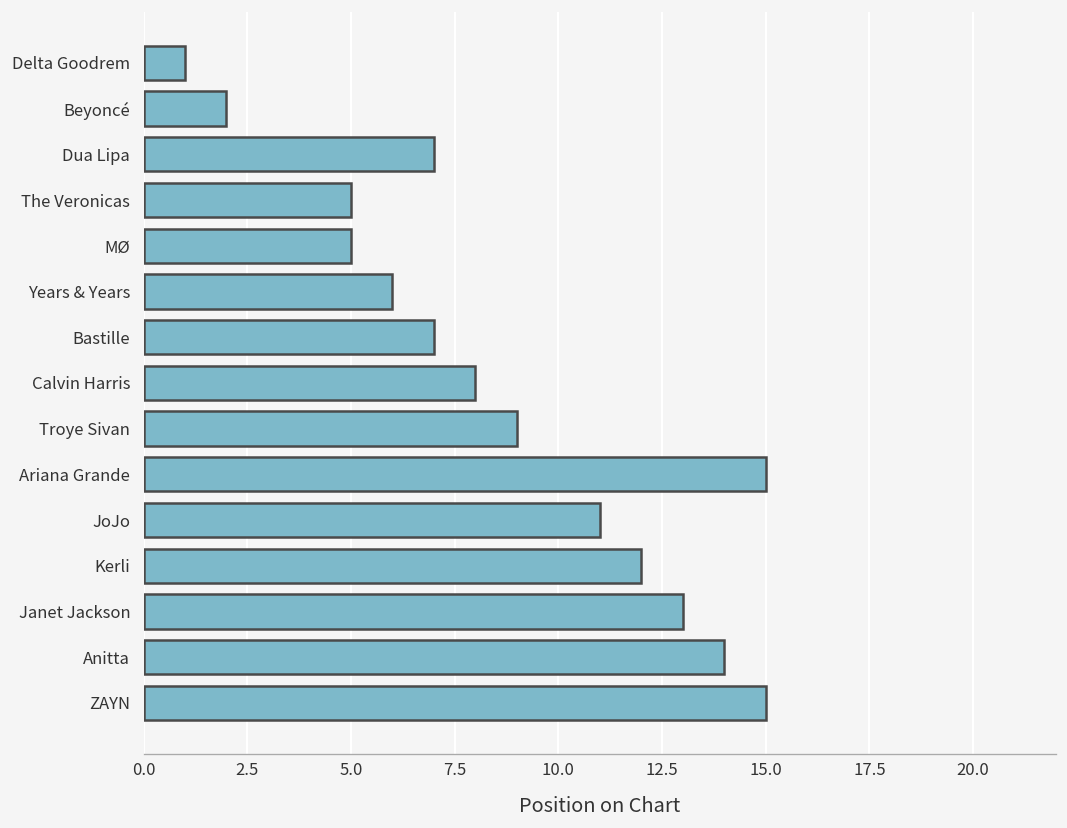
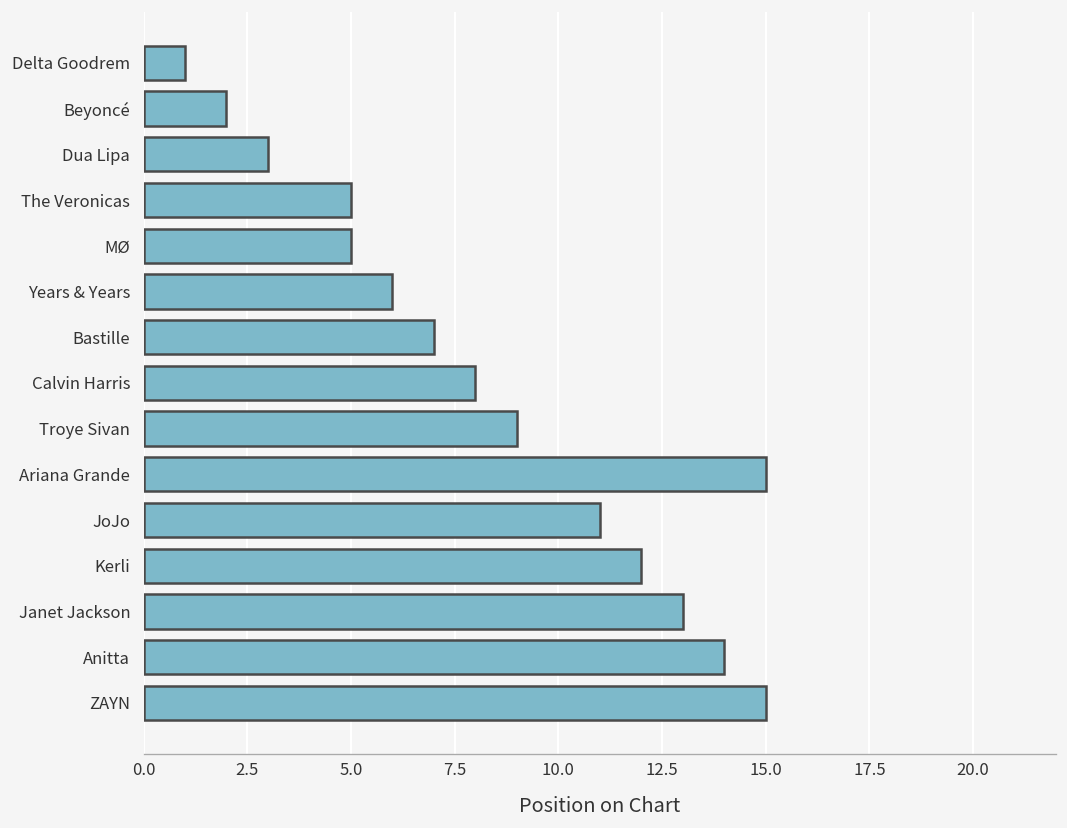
  {
    "Delta Goodrem": 1,
    "Beyoncé": 2,
-   "Dua Lipa": 7,
+   "Dua Lipa": 3,
    "The Veronicas": 5,
    "MØ": 5,
    "Years & Years": 6,
    "Bastille": 7,
    "Calvin Harris": 8,
    "Troye Sivan": 9,
    "Ariana Grande": 15,
    "JoJo": 11,
    "Kerli": 12,
    "Janet Jackson": 13,
    "Anitta": 14,
    "ZAYN": 15
  }
